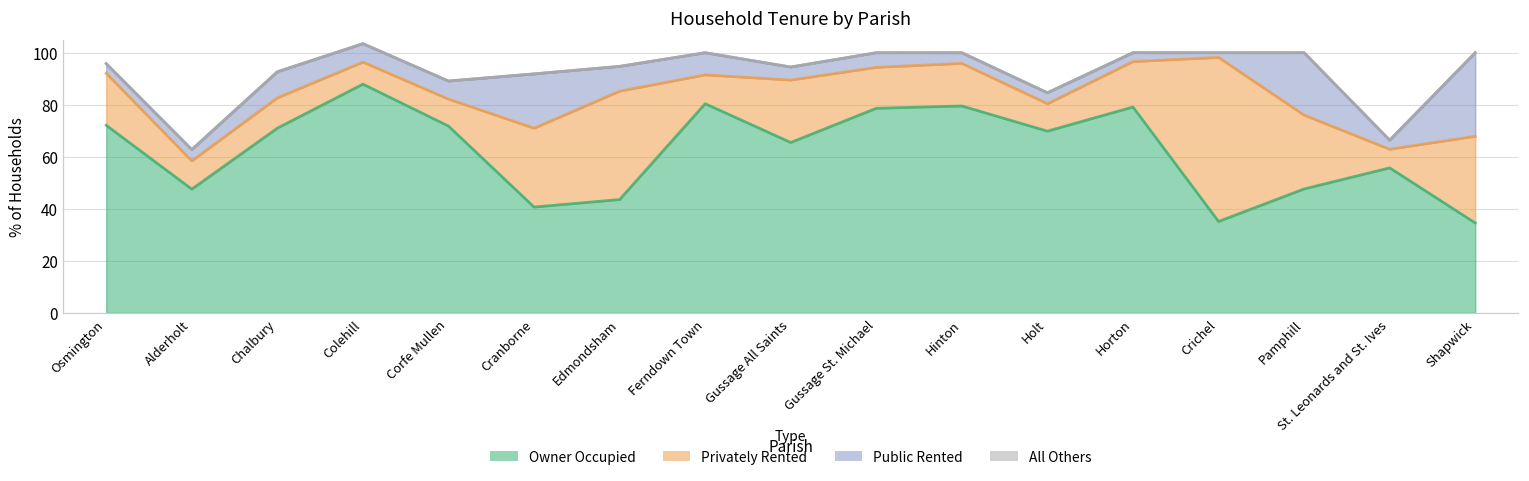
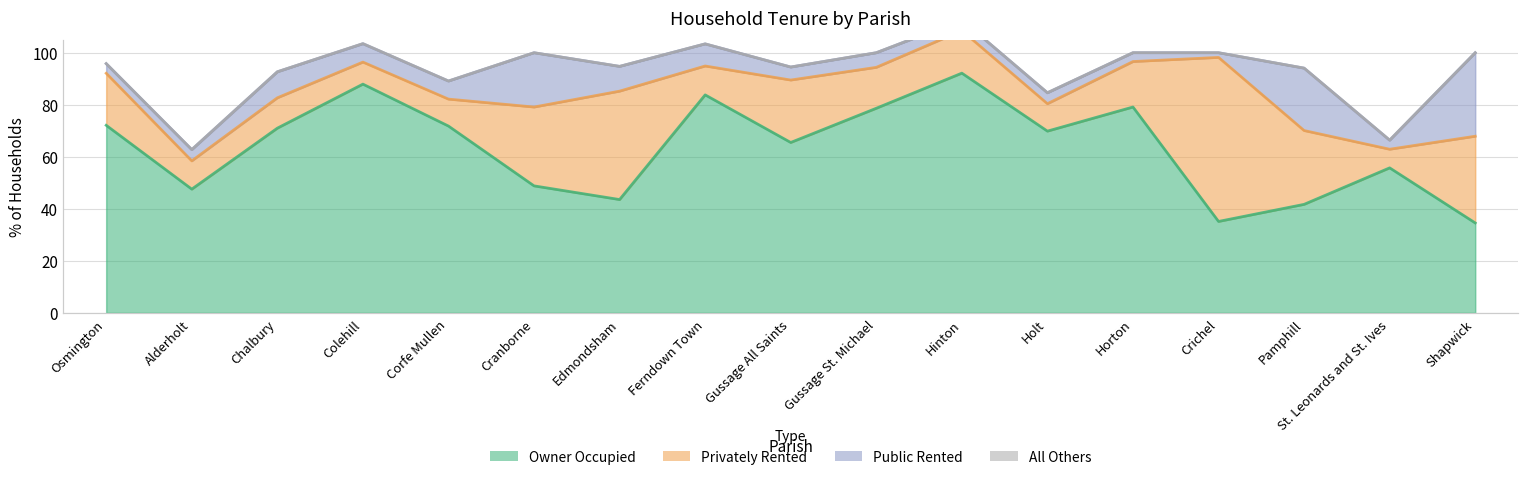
  {
    "Owner Occupied": {
      "Osmington": 72,
      "Alderholt": 48,
      "Chalbury": 71,
      "Colehill": 88,
      "Corfe Mullen": 72,
-     "Cranborne": 41,
+     "Cranborne": 49,
      "Edmondsham": 44,
-     "Ferndown Town": 80,
+     "Ferndown Town": 84,
      "Gussage All Saints": 66,
      "Gussage St. Michael": 79,
-     "Hinton": 80,
+     "Hinton": 92,
      "Holt": 70,
      "Horton": 79,
      "Crichel": 35,
-     "Pamphill": 48,
+     "Pamphill": 42,
      "St. Leonards and St. Ives": 56,
      "Shapwick": 35
    },
    "Privately Rented": {
      "Osmington": 20,
      "Alderholt": 11,
      "Chalbury": 12,
      "Colehill": 8,
      "Corfe Mullen": 10,
      "Cranborne": 30,
      "Edmondsham": 42,
      "Ferndown Town": 11,
      "Gussage All Saints": 24,
      "Gussage St. Michael": 16,
      "Holt": 11,
      "Horton": 17,
      "Crichel": 63,
      "Pamphill": 28,
      "St. Leonards and St. Ives": 7,
      "Shapwick": 33
    },
    "All Others": {
      "Colehill": 7,
      "St. Leonards and St. Ives": 3
    }
  }
